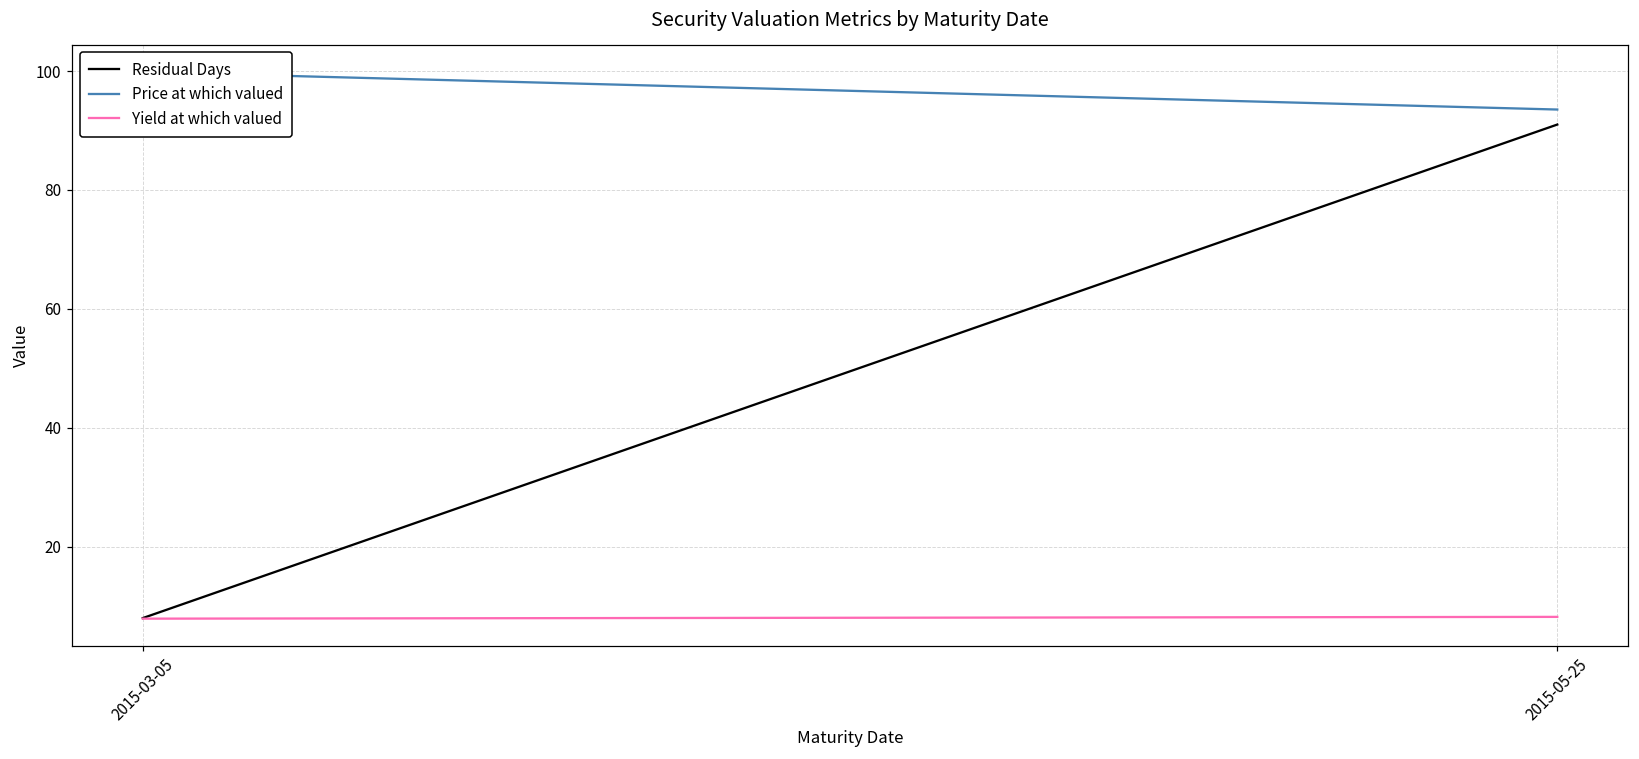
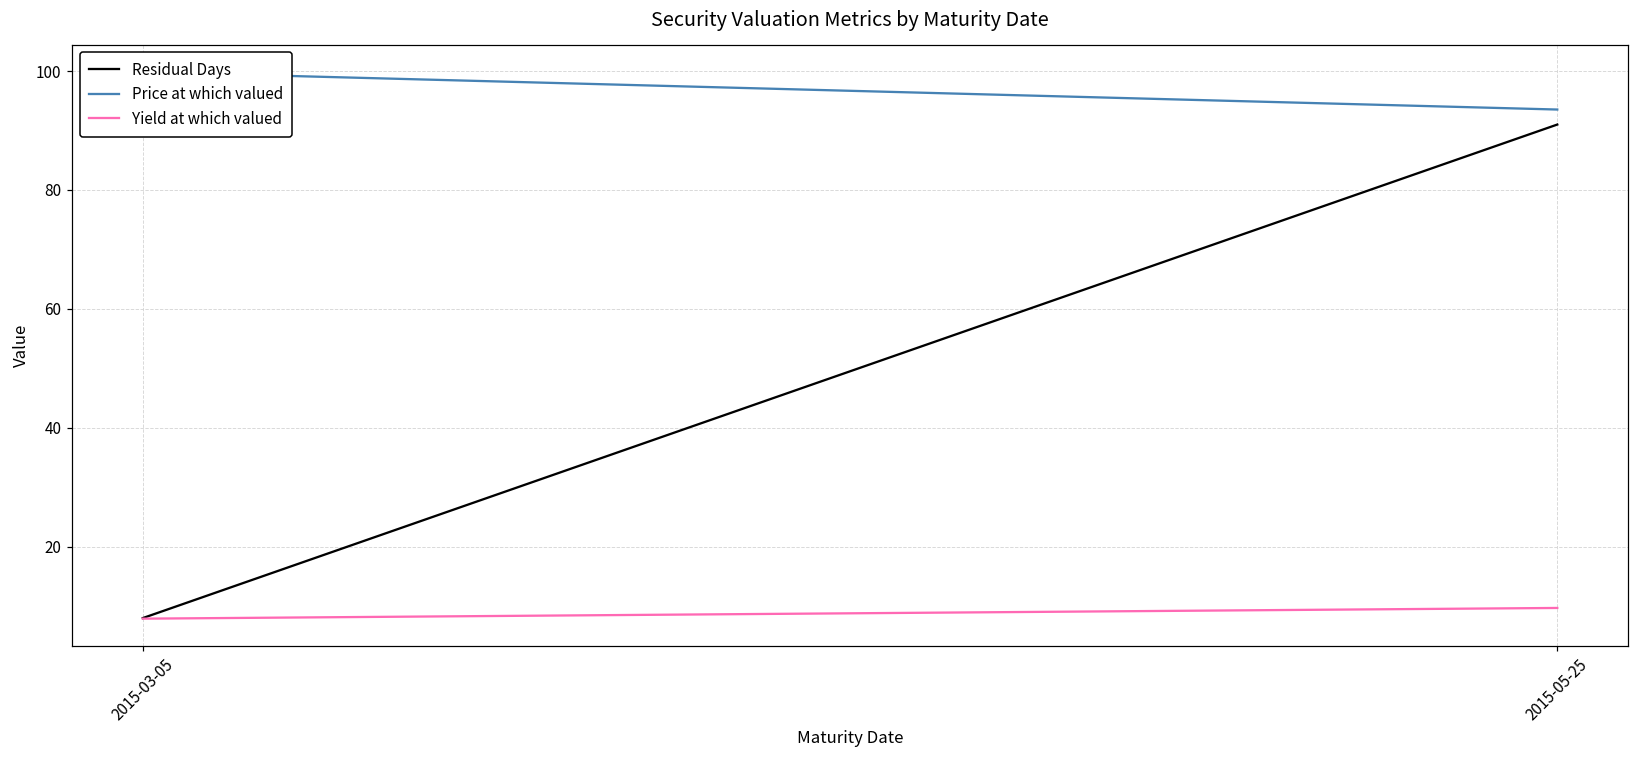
  {
    "Residual Days": {
      "2015-05-25": 91
    },
    "Price at which valued": {
      "2015-05-25": 94
    },
    "Yield at which valued": {
-     "2015-05-25": 8
+     "2015-05-25": 10
    }
  }
